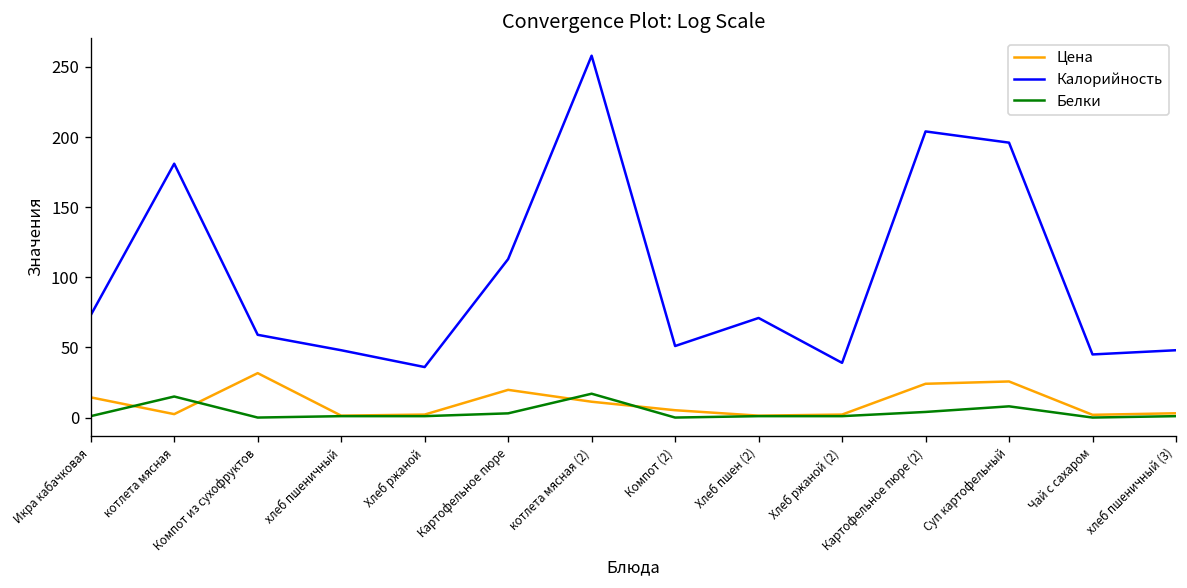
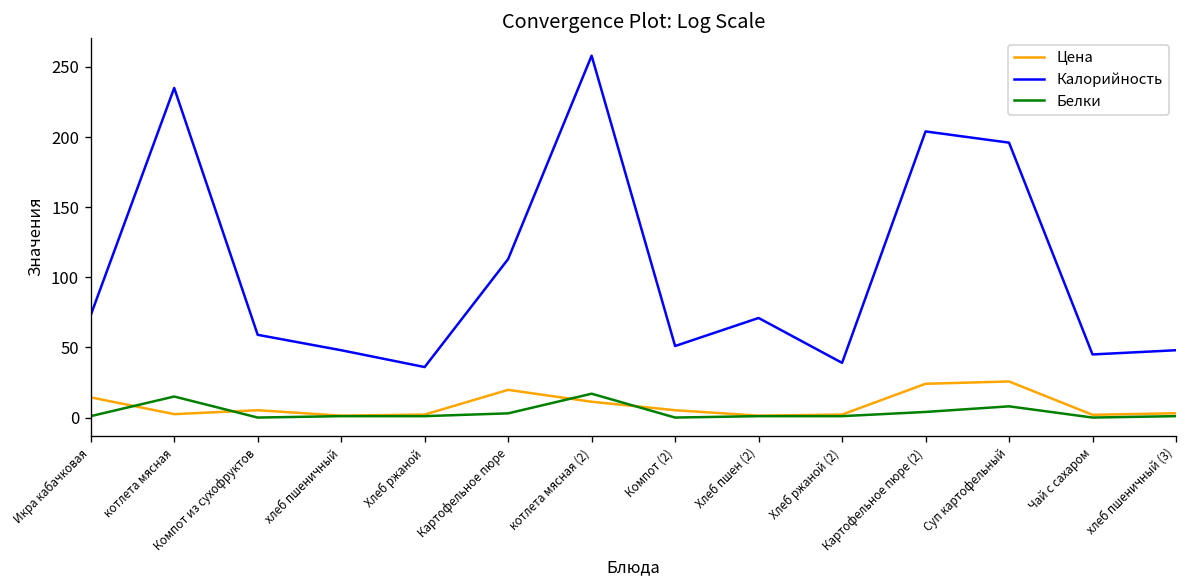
  {
    "Цена": {
      "Икра кабачковая": 14,
      "котлета мясная": 2,
-     "Компот из сухофруктов": 32,
+     "Компот из сухофруктов": 5,
      "Картофельное пюре": 20,
      "котлета мясная (2)": 11,
      "Компот (2)": 5,
      "Картофельное пюре (2)": 24,
      "Суп картофельный": 26
    },
    "Калорийность": {
      "Икра кабачковая": 73,
-     "котлета мясная": 181,
+     "котлета мясная": 235,
      "Компот из сухофруктов": 59,
      "хлеб пшеничный": 48,
      "Хлеб ржаной": 36,
      "Картофельное пюре": 113,
      "котлета мясная (2)": 258,
      "Компот (2)": 51,
      "Хлеб пшен (2)": 71,
      "Хлеб ржаной (2)": 39,
      "Картофельное пюре (2)": 204,
      "Суп картофельный": 196,
      "Чай с сахаром": 45,
      "хлеб пшеничный (3)": 48
    },
    "Белки": {
      "Икра кабачковая": 1,
      "котлета мясная": 15,
      "Компот из сухофруктов": 0,
      "Картофельное пюре": 3,
      "котлета мясная (2)": 17,
      "Компот (2)": 0,
      "Картофельное пюре (2)": 4,
      "Суп картофельный": 8
    }
  }
